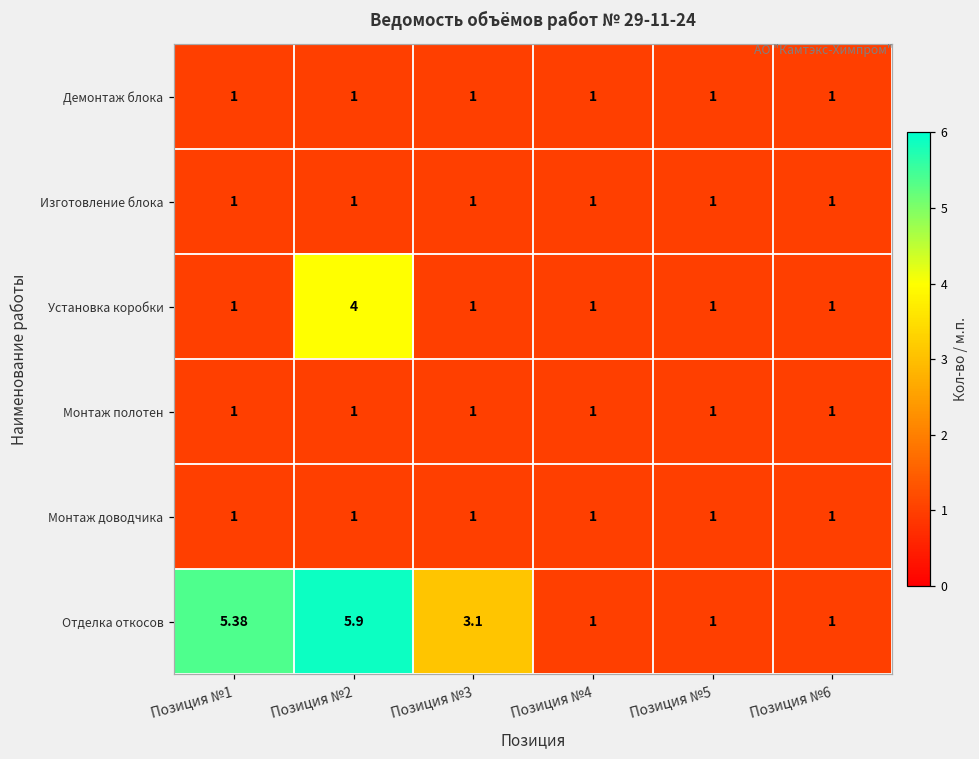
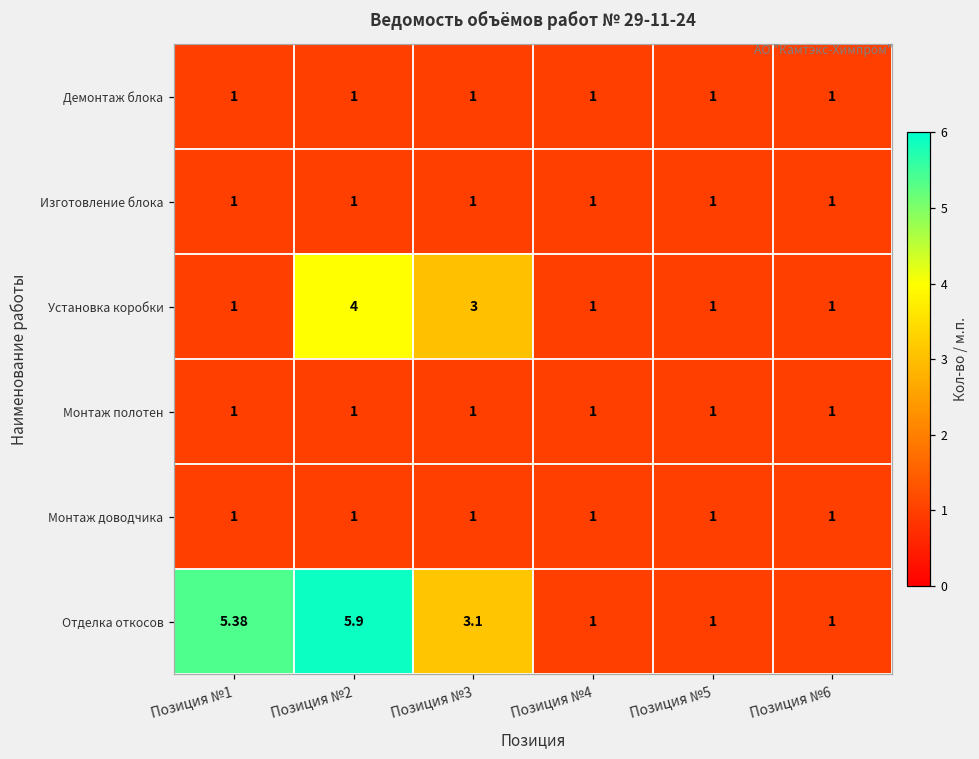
  {
    "Демонтаж блока": {
      "Позиция №1": 1,
      "Позиция №2": 1,
      "Позиция №3": 1,
      "Позиция №4": 1,
      "Позиция №5": 1
    },
    "Изготовление блока": {
      "Позиция №1": 1,
      "Позиция №2": 1,
      "Позиция №3": 1,
      "Позиция №4": 1,
      "Позиция №5": 1,
      "Позиция №6": 1
    },
    "Установка коробки": {
      "Позиция №1": 1,
      "Позиция №2": 4,
-     "Позиция №3": 1,
+     "Позиция №3": 3,
      "Позиция №4": 1,
      "Позиция №5": 1,
      "Позиция №6": 1
    },
    "Монтаж полотен": {
      "Позиция №1": 1,
      "Позиция №2": 1,
      "Позиция №3": 1,
      "Позиция №4": 1,
      "Позиция №5": 1,
      "Позиция №6": 1
    },
    "Монтаж доводчика": {
      "Позиция №1": 1,
      "Позиция №2": 1,
      "Позиция №3": 1,
      "Позиция №4": 1,
      "Позиция №5": 1,
      "Позиция №6": 1
    },
    "Отделка откосов": {
      "Позиция №1": 5.38,
      "Позиция №2": 5.9,
      "Позиция №3": 3.1,
      "Позиция №4": 1,
      "Позиция №5": 1,
      "Позиция №6": 1
    }
  }
